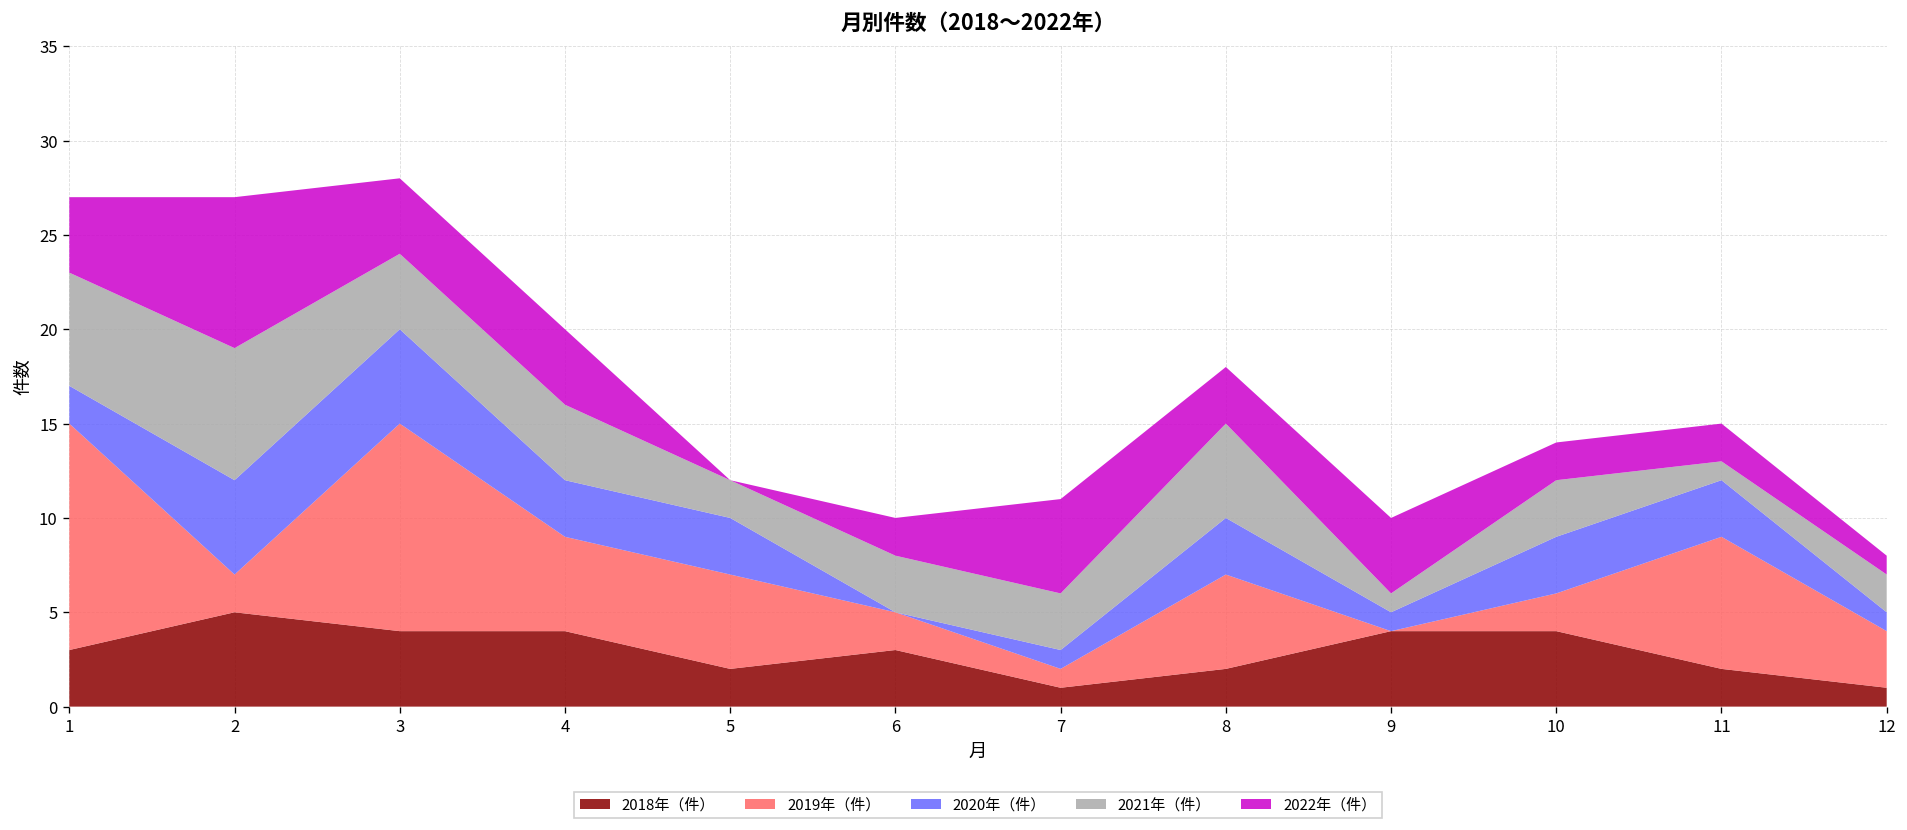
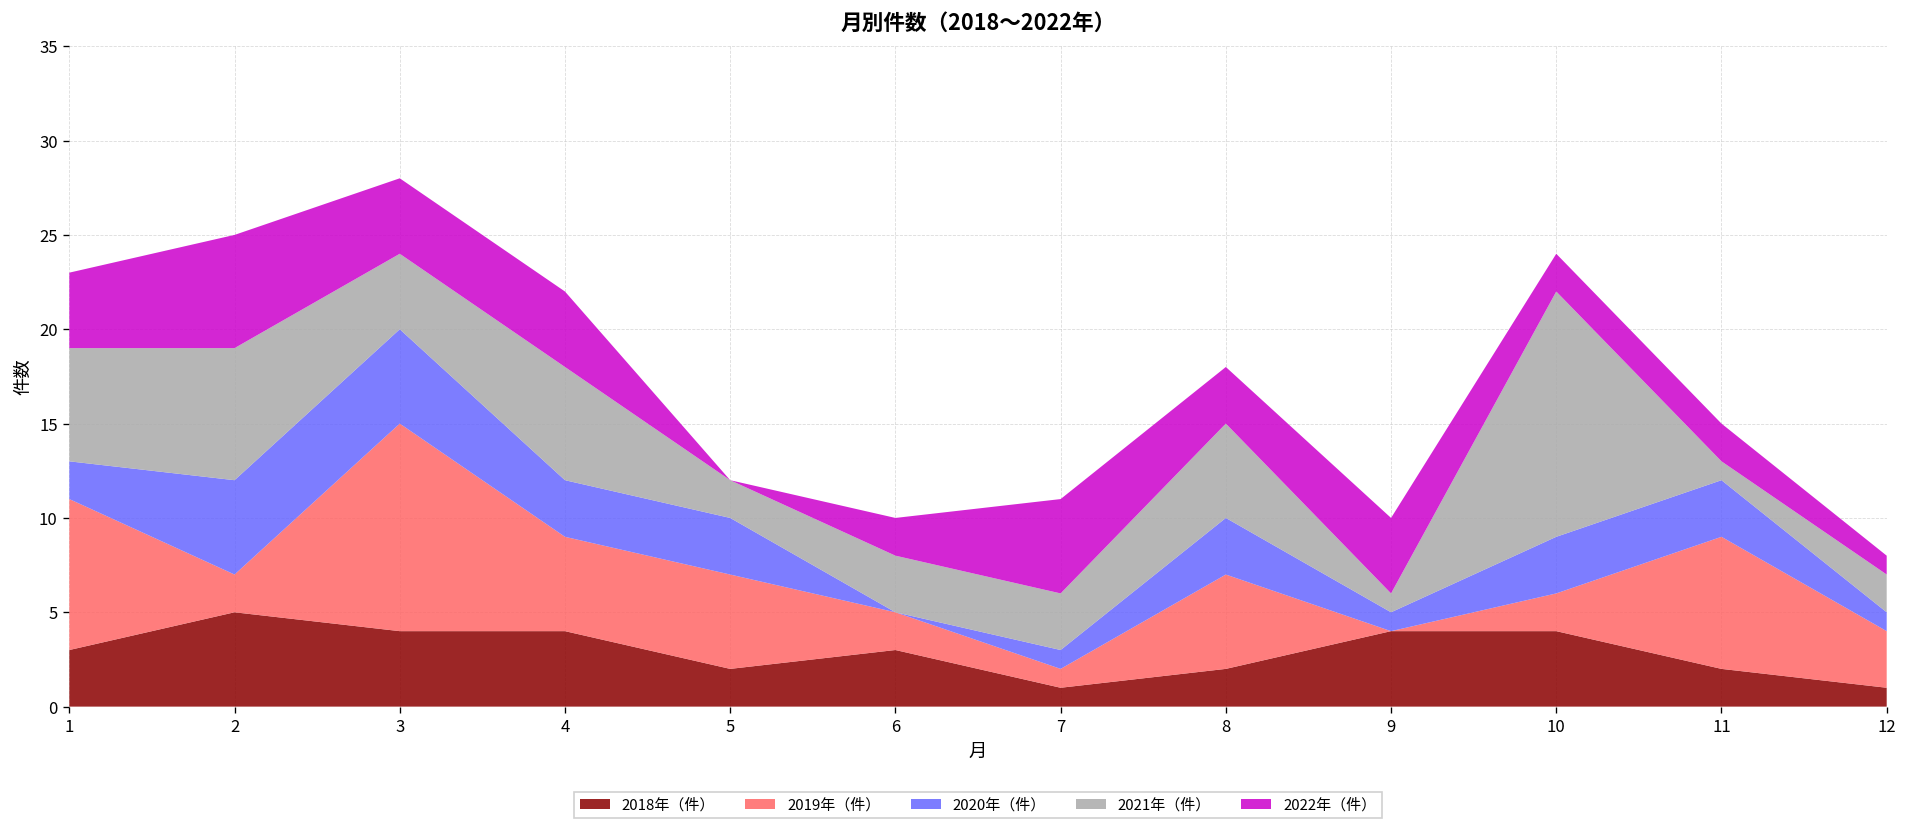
  {
    "2018年（件）": {
      "1": 3,
      "2": 5,
      "3": 4,
      "4": 4,
      "5": 2,
      "6": 3,
      "7": 1,
      "8": 2,
      "10": 4,
      "11": 2,
      "12": 1
    },
    "2019年（件）": {
-     "1": 12,
+     "1": 8,
      "2": 2,
      "3": 11,
      "4": 5,
      "5": 5,
      "7": 1,
      "8": 5,
      "10": 2,
      "11": 7,
      "12": 3
    },
    "2020年（件）": {
      "1": 2,
      "2": 5,
      "3": 5,
      "4": 3,
      "5": 3,
      "7": 1,
      "8": 3,
      "9": 1,
      "10": 3,
      "11": 3,
      "12": 1
    },
    "2021年（件）": {
      "1": 6,
      "2": 7,
      "3": 4,
-     "4": 4,
+     "4": 6,
      "6": 3,
      "7": 3,
      "8": 5,
      "9": 1,
-     "10": 3,
+     "10": 13,
      "11": 1,
      "12": 2
    },
    "2022年（件）": {
      "1": 4,
-     "2": 8,
+     "2": 6,
      "3": 4,
      "4": 4,
      "6": 2,
      "7": 5,
      "8": 3,
      "9": 4,
      "10": 2,
      "11": 2,
      "12": 1
    }
  }
